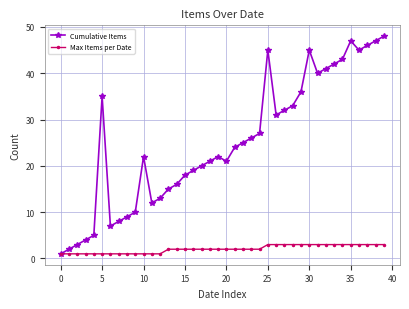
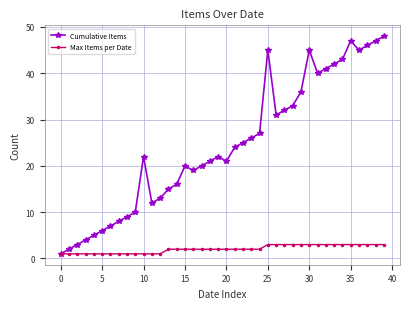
  {
    "Cumulative Items": {
-     "5": 35,
+     "5": 6,
      "10": 22,
-     "15": 18,
+     "15": 20,
      "20": 21,
      "25": 45,
      "30": 45,
      "35": 47
    },
    "Max Items per Date": {
      "5": 1,
      "10": 1,
      "15": 2,
      "20": 2,
      "25": 3,
      "30": 3,
      "35": 3
    }
  }
